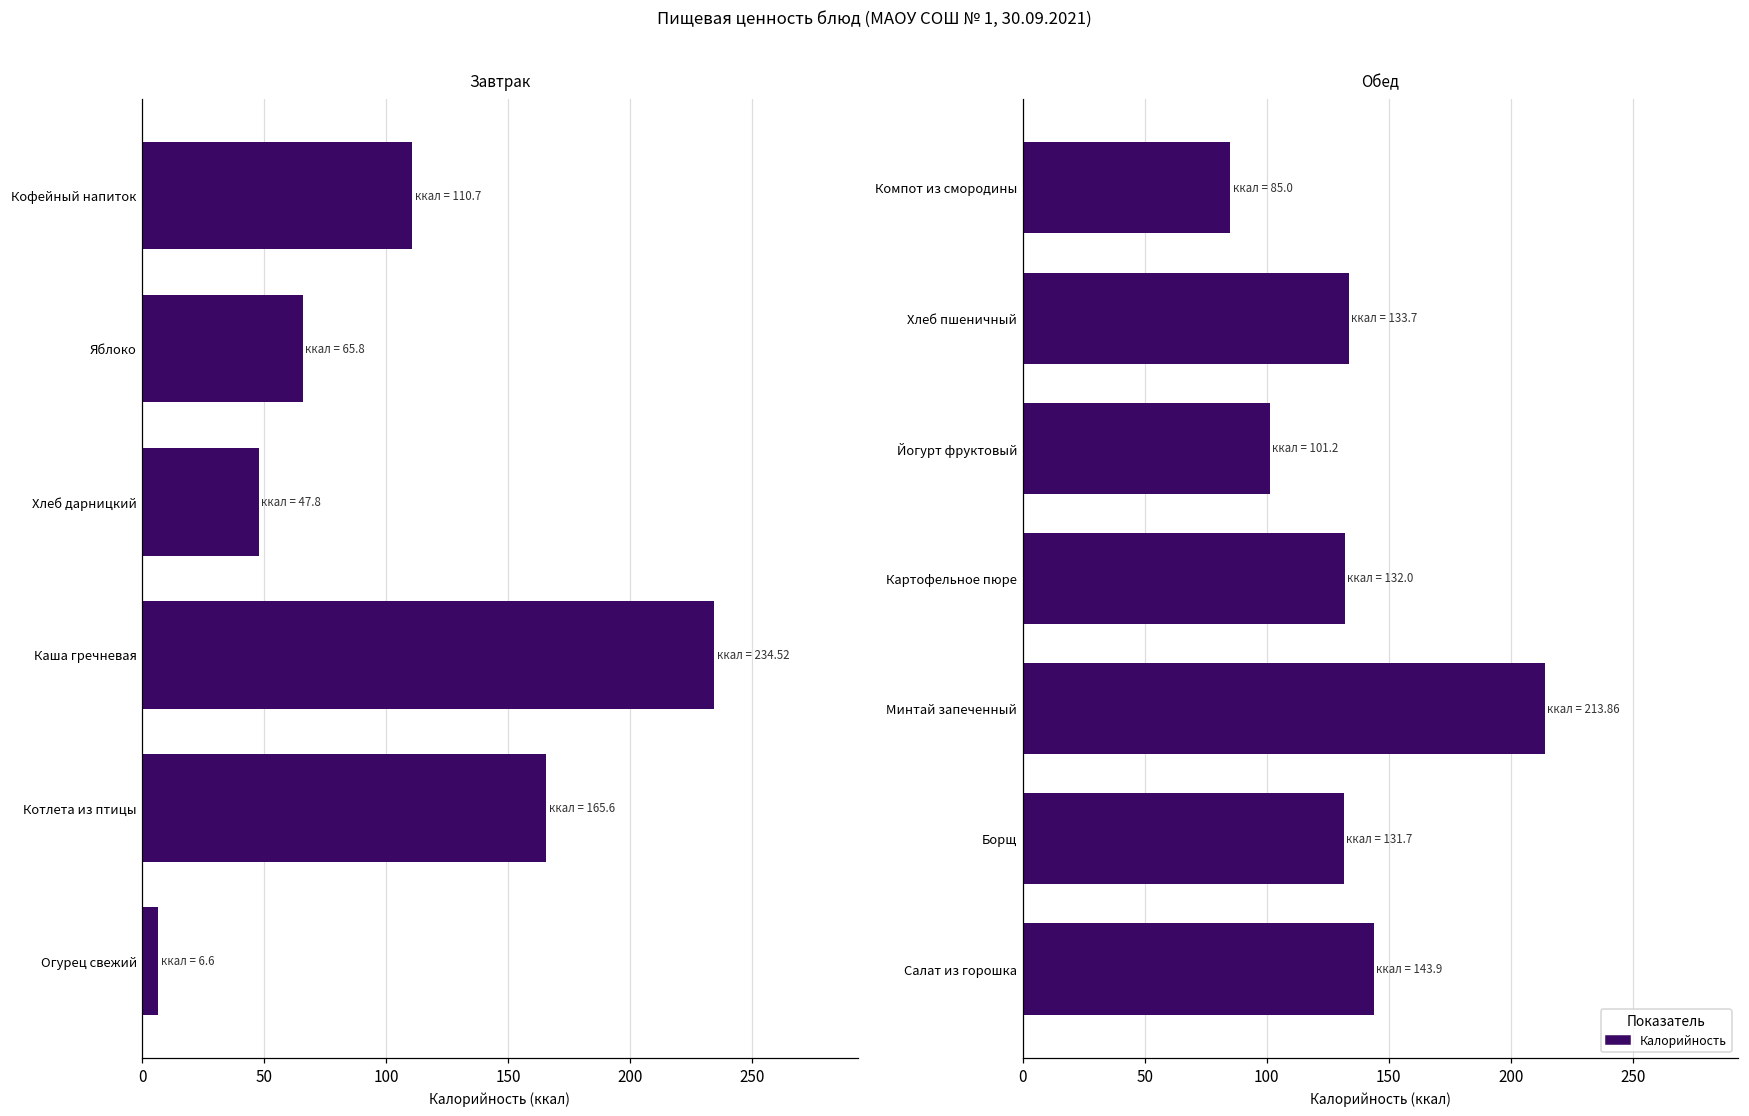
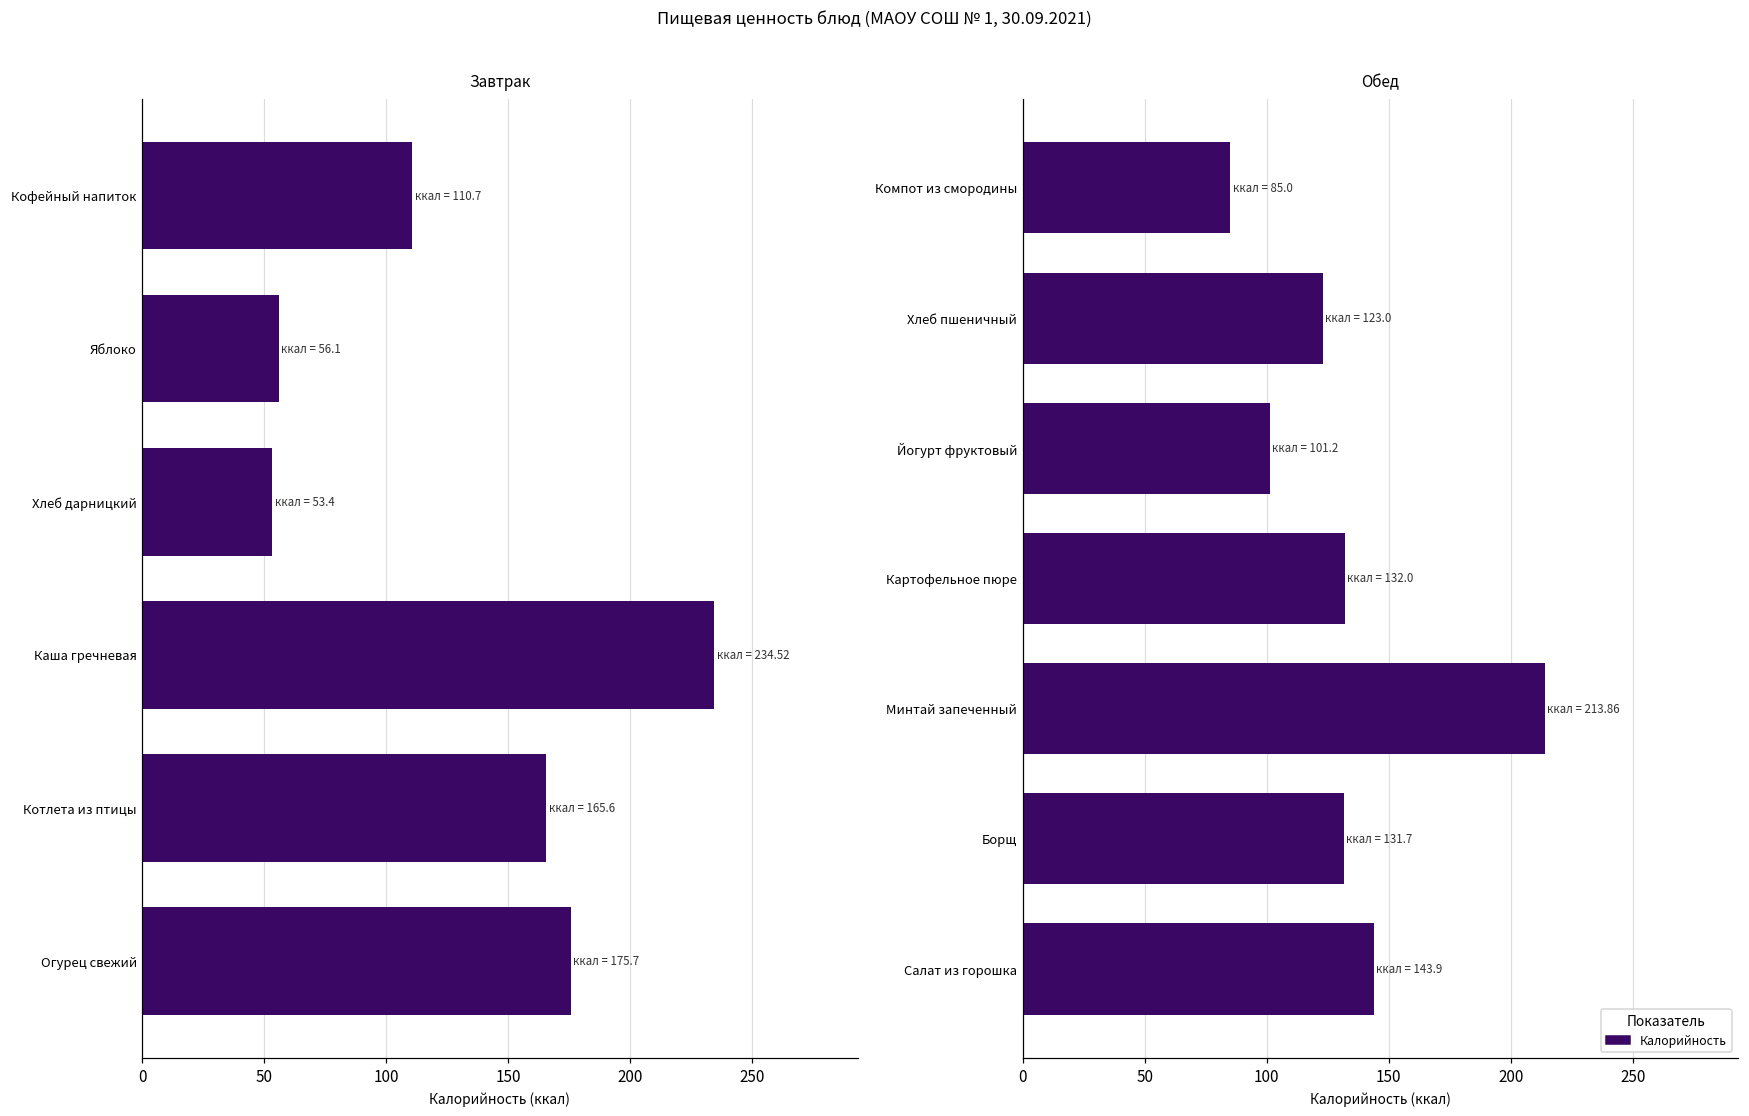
  {
    "Завтрак": {
      "Кофейный напиток": 110.7,
-     "Яблоко": 65.8,
-     "Хлеб дарницкий": 47.8,
+     "Яблоко": 56.1,
+     "Хлеб дарницкий": 53.4,
      "Каша гречневая": 234.52,
      "Котлета из птицы": 165.6,
-     "Огурец свежий": 6.6
+     "Огурец свежий": 175.7
    },
    "Обед": {
      "Компот из смородины": 85.0,
-     "Хлеб пшеничный": 133.7,
+     "Хлеб пшеничный": 123.0,
      "Йогурт фруктовый": 101.2,
      "Картофельное пюре": 132.0,
      "Минтай запеченный": 213.86,
      "Борщ": 131.7,
      "Салат из горошка": 143.9
    }
  }
